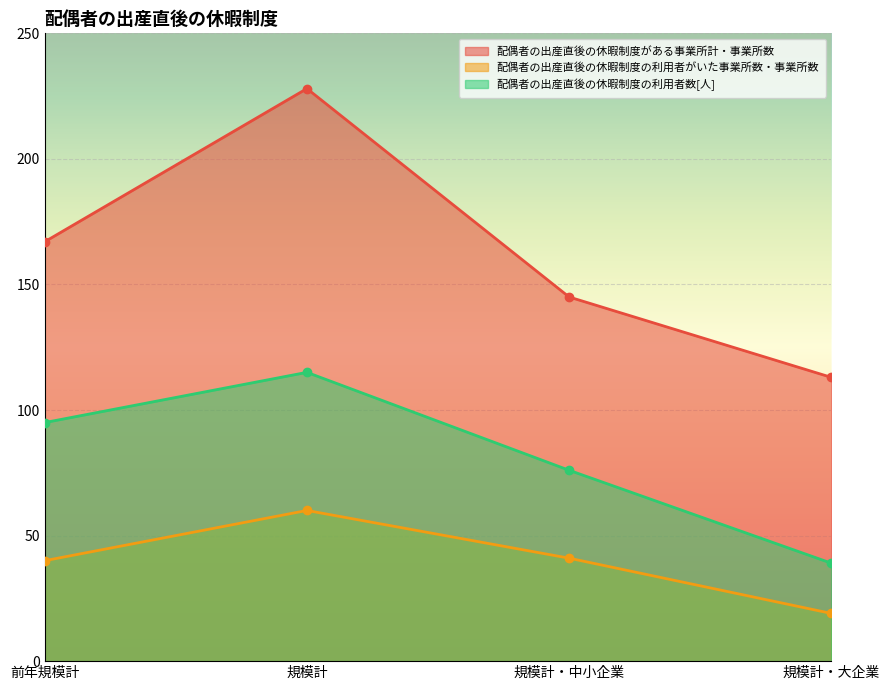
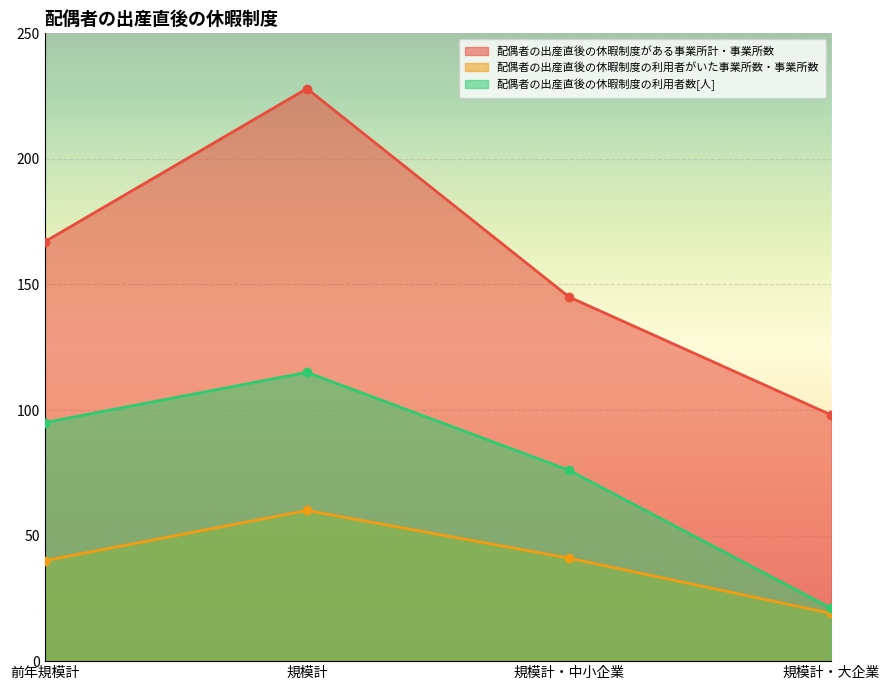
  {
    "配偶者の出産直後の休暇制度がある事業所計・事業所数": {
      "前年規模計": 167,
      "規模計": 228,
      "規模計・中小企業": 145,
-     "規模計・大企業": 113
+     "規模計・大企業": 98
    },
    "配偶者の出産直後の休暇制度の利用者がいた事業所数・事業所数": {
      "前年規模計": 40,
      "規模計": 60,
      "規模計・中小企業": 41,
      "規模計・大企業": 19
    },
    "配偶者の出産直後の休暇制度の利用者数[人]": {
      "前年規模計": 95,
      "規模計": 115,
      "規模計・中小企業": 76,
-     "規模計・大企業": 39
+     "規模計・大企業": 21
    }
  }
